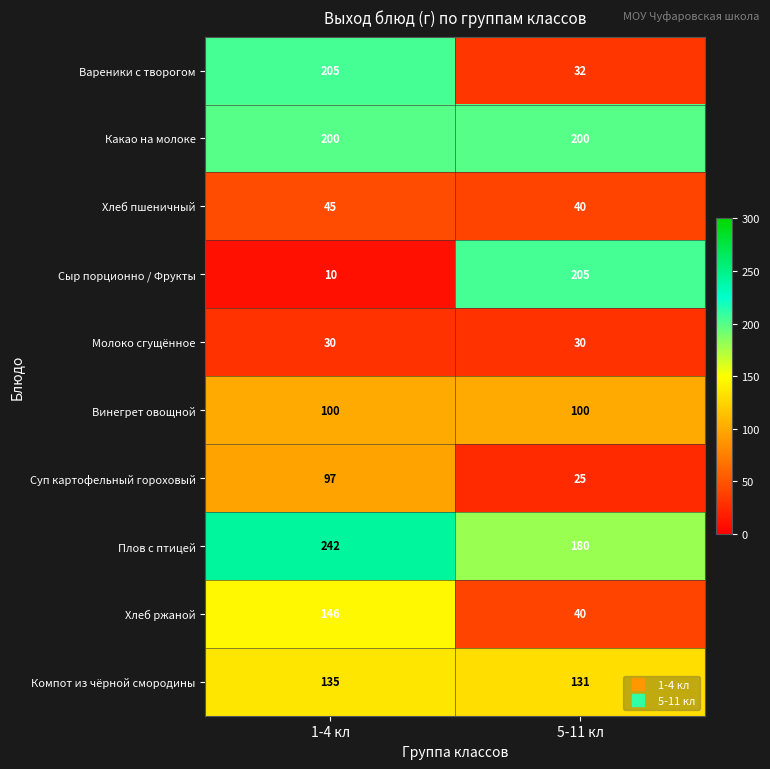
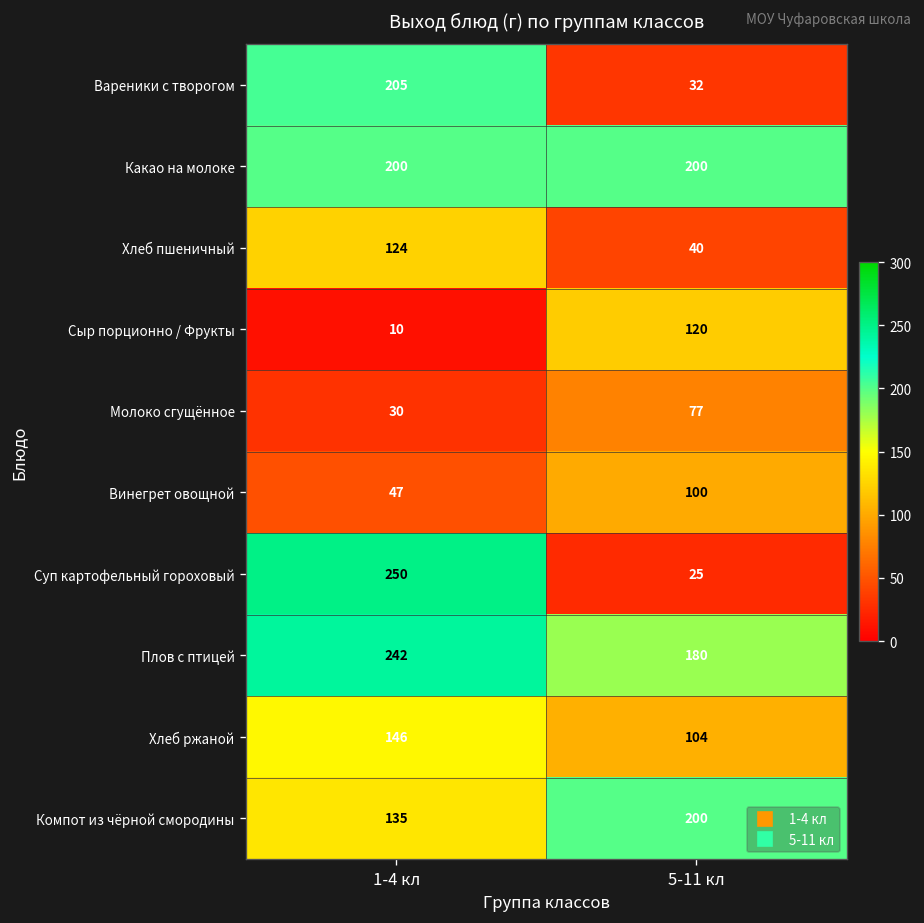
  {
    "Вареники с творогом": {
      "1-4 кл": 205,
      "5-11 кл": 32
    },
    "Какао на молоке": {
      "1-4 кл": 200,
      "5-11 кл": 200
    },
    "Хлеб пшеничный": {
-     "1-4 кл": 45,
+     "1-4 кл": 124,
      "5-11 кл": 40
    },
    "Сыр порционно / Фрукты": {
      "1-4 кл": 10,
-     "5-11 кл": 205
+     "5-11 кл": 120
    },
    "Молоко сгущённое": {
      "1-4 кл": 30,
-     "5-11 кл": 30
+     "5-11 кл": 77
    },
    "Винегрет овощной": {
-     "1-4 кл": 100,
+     "1-4 кл": 47,
      "5-11 кл": 100
    },
    "Суп картофельный гороховый": {
-     "1-4 кл": 97,
+     "1-4 кл": 250,
      "5-11 кл": 25
    },
    "Плов с птицей": {
      "1-4 кл": 242,
      "5-11 кл": 180
    },
    "Хлеб ржаной": {
      "1-4 кл": 146,
-     "5-11 кл": 40
+     "5-11 кл": 104
    },
    "Компот из чёрной смородины": {
      "1-4 кл": 135,
-     "5-11 кл": 131
+     "5-11 кл": 200
    }
  }
